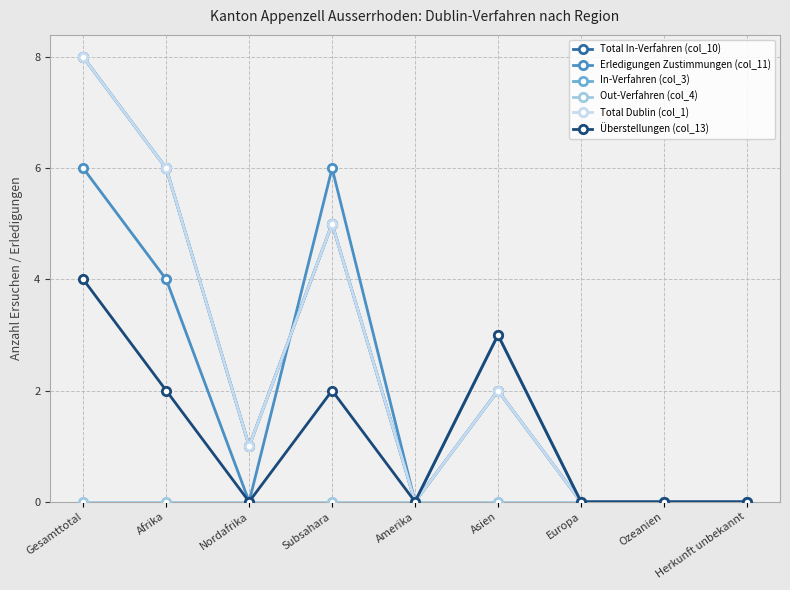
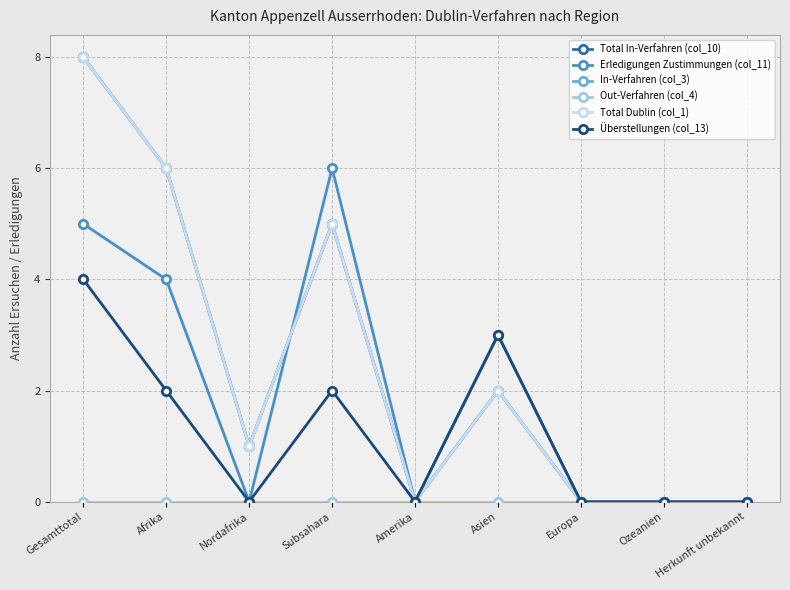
  {
    "Erledigungen Zustimmungen (col_11)": {
-     "Gesamttotal": 6,
+     "Gesamttotal": 5,
      "Afrika": 4,
      "Subsahara": 6
    },
    "Überstellungen (col_13)": {
      "Gesamttotal": 4,
      "Afrika": 2,
      "Subsahara": 2
    }
  }
